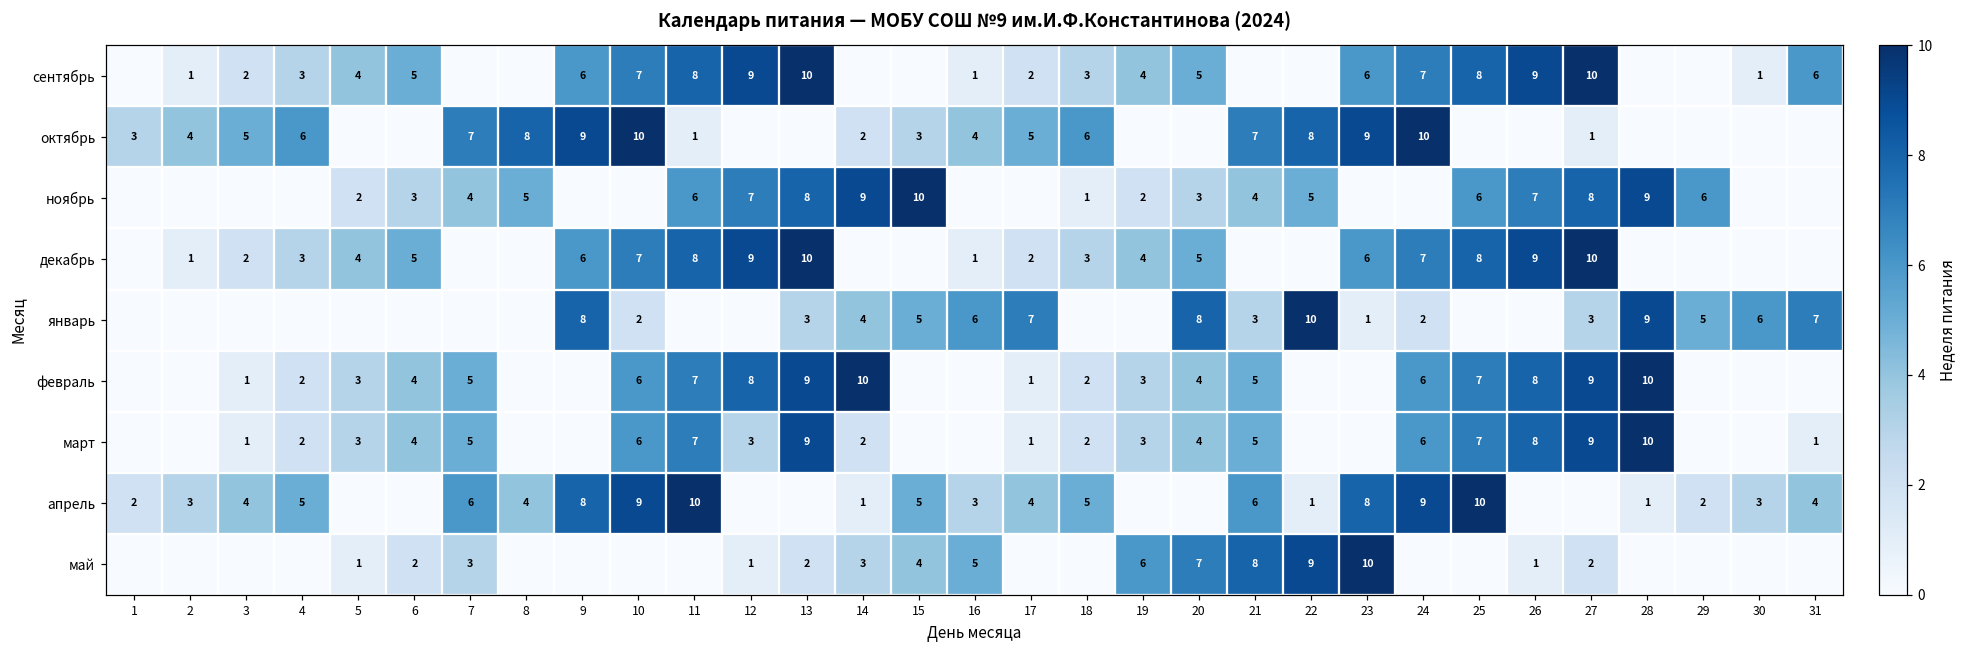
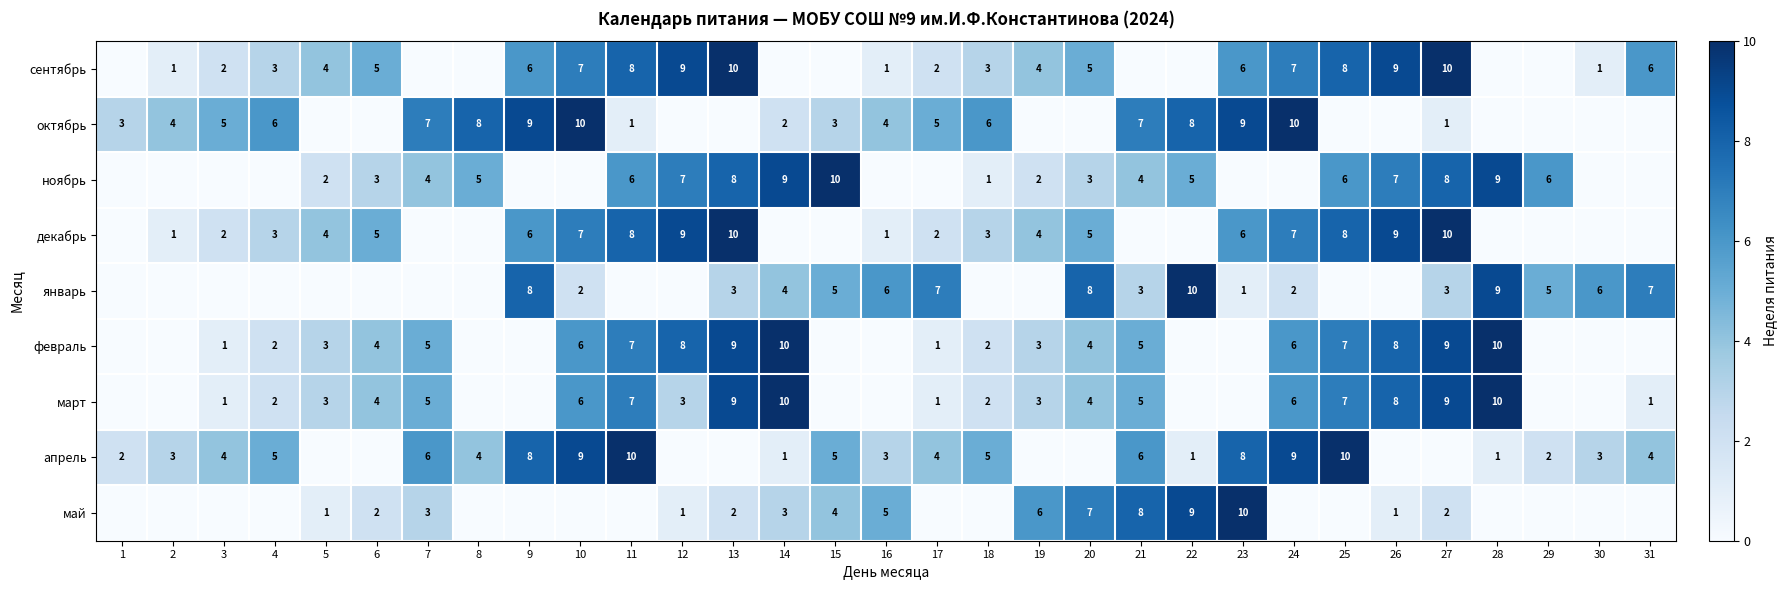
  {
    "сентябрь": {
      "2": 1,
      "3": 2,
      "4": 3,
      "5": 4,
      "6": 5,
      "9": 6,
      "10": 7,
      "11": 8,
      "12": 9,
      "13": 10,
      "16": 1,
      "17": 2,
      "18": 3,
      "19": 4,
      "20": 5,
      "23": 6,
      "24": 7,
      "25": 8,
      "26": 9,
      "27": 10,
      "30": 1,
      "31": 6
    },
    "октябрь": {
      "1": 3,
      "2": 4,
      "3": 5,
      "4": 6,
      "7": 7,
      "8": 8,
      "9": 9,
      "10": 10,
      "11": 1,
      "14": 2,
      "15": 3,
      "16": 4,
      "17": 5,
      "18": 6,
      "21": 7,
      "22": 8,
      "23": 9,
      "24": 10,
      "27": 1
    },
    "ноябрь": {
      "5": 2,
      "6": 3,
      "7": 4,
      "8": 5,
      "11": 6,
      "12": 7,
      "13": 8,
      "14": 9,
      "15": 10,
      "18": 1,
      "19": 2,
      "20": 3,
      "21": 4,
      "22": 5,
      "25": 6,
      "26": 7,
      "27": 8,
      "28": 9,
      "29": 6
    },
    "декабрь": {
      "2": 1,
      "3": 2,
      "4": 3,
      "5": 4,
      "6": 5,
      "9": 6,
      "10": 7,
      "11": 8,
      "12": 9,
      "13": 10,
      "16": 1,
      "17": 2,
      "18": 3,
      "19": 4,
      "20": 5,
      "23": 6,
      "24": 7,
      "25": 8,
      "26": 9,
      "27": 10
    },
    "январь": {
      "9": 8,
      "10": 2,
      "13": 3,
      "14": 4,
      "15": 5,
      "16": 6,
      "17": 7,
      "20": 8,
      "21": 3,
      "22": 10,
      "23": 1,
      "24": 2,
      "27": 3,
      "28": 9,
      "29": 5,
      "30": 6,
      "31": 7
    },
    "февраль": {
      "3": 1,
      "4": 2,
      "5": 3,
      "6": 4,
      "7": 5,
      "10": 6,
      "11": 7,
      "12": 8,
      "13": 9,
      "14": 10,
      "17": 1,
      "18": 2,
      "19": 3,
      "20": 4,
      "21": 5,
      "24": 6,
      "25": 7,
      "26": 8,
      "27": 9,
      "28": 10
    },
    "март": {
      "3": 1,
      "4": 2,
      "5": 3,
      "6": 4,
      "7": 5,
      "10": 6,
      "11": 7,
      "12": 3,
      "13": 9,
-     "14": 2,
+     "14": 10,
      "17": 1,
      "18": 2,
      "19": 3,
      "20": 4,
      "21": 5,
      "24": 6,
      "25": 7,
      "26": 8,
      "27": 9,
      "28": 10,
      "31": 1
    },
    "апрель": {
      "1": 2,
      "2": 3,
      "3": 4,
      "4": 5,
      "7": 6,
      "8": 4,
      "9": 8,
      "10": 9,
      "11": 10,
      "14": 1,
      "15": 5,
      "16": 3,
      "17": 4,
      "18": 5,
      "21": 6,
      "22": 1,
      "23": 8,
      "24": 9,
      "25": 10,
      "28": 1,
      "29": 2,
      "30": 3,
      "31": 4
    },
    "май": {
      "5": 1,
      "6": 2,
      "7": 3,
      "12": 1,
      "13": 2,
      "14": 3,
      "15": 4,
      "16": 5,
      "19": 6,
      "20": 7,
      "21": 8,
      "22": 9,
      "23": 10,
      "26": 1,
      "27": 2
    }
  }
